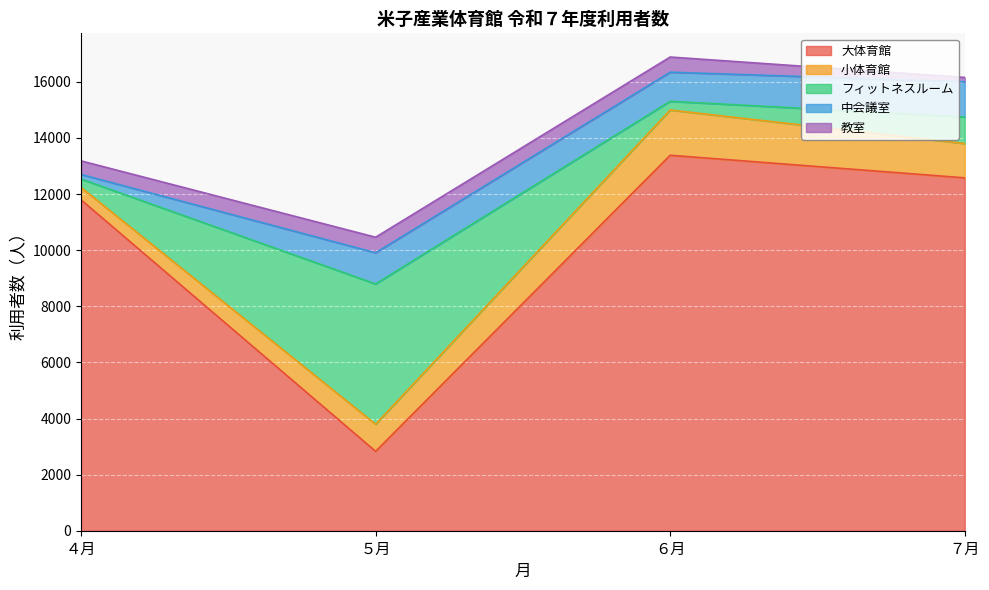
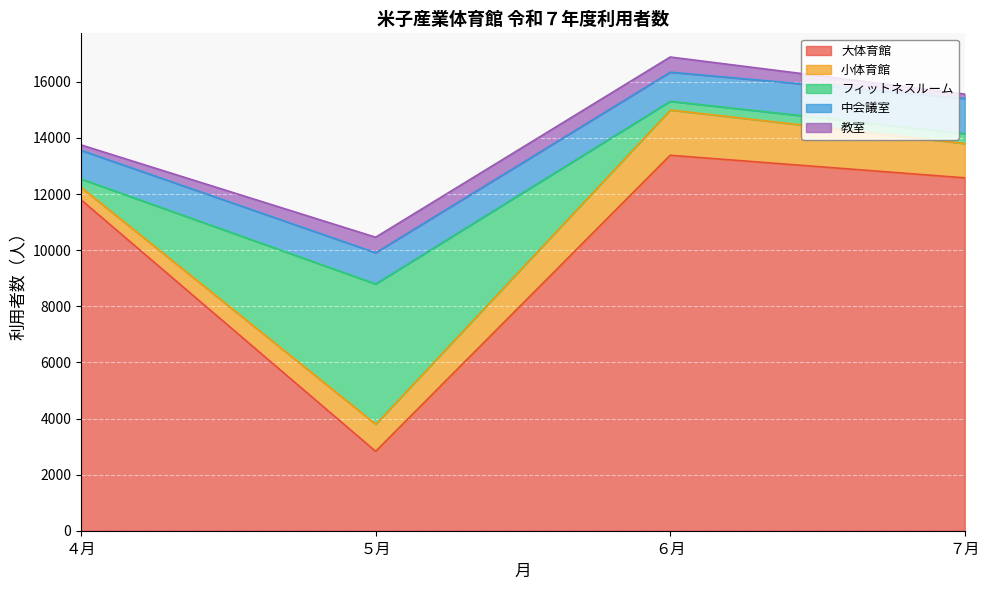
  {
    "大体育館": {
      "４月": 11800,
      "５月": 2800,
      "６月": 13400,
      "７月": 12600
    },
    "小体育館": {
      "４月": 400,
      "５月": 1000,
      "６月": 1600,
      "７月": 1200
    },
    "フィットネスルーム": {
      "４月": 300,
      "５月": 5000,
      "６月": 300,
-     "７月": 900
+     "７月": 400
    },
    "中会議室": {
-     "４月": 200,
+     "４月": 1000,
      "５月": 1100,
      "６月": 1000,
      "７月": 1300
    },
    "教室": {
-     "４月": 500,
+     "４月": 200,
      "５月": 600,
      "６月": 500,
      "７月": 200
    }
  }
